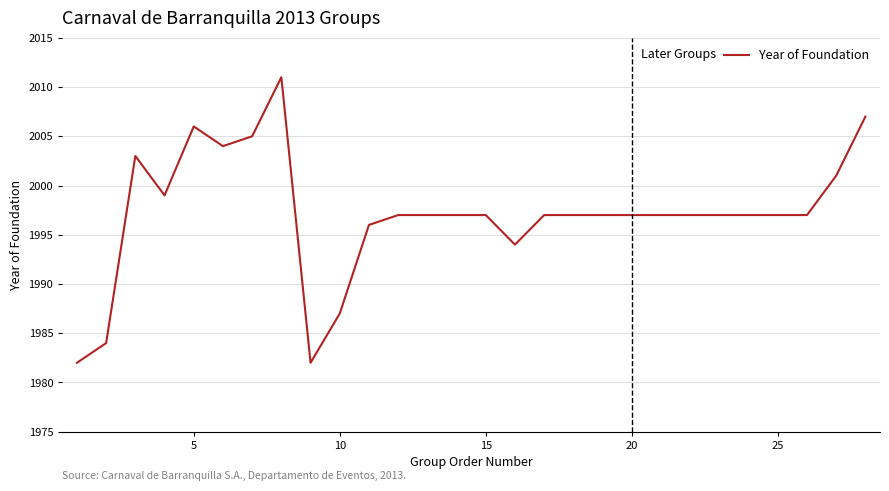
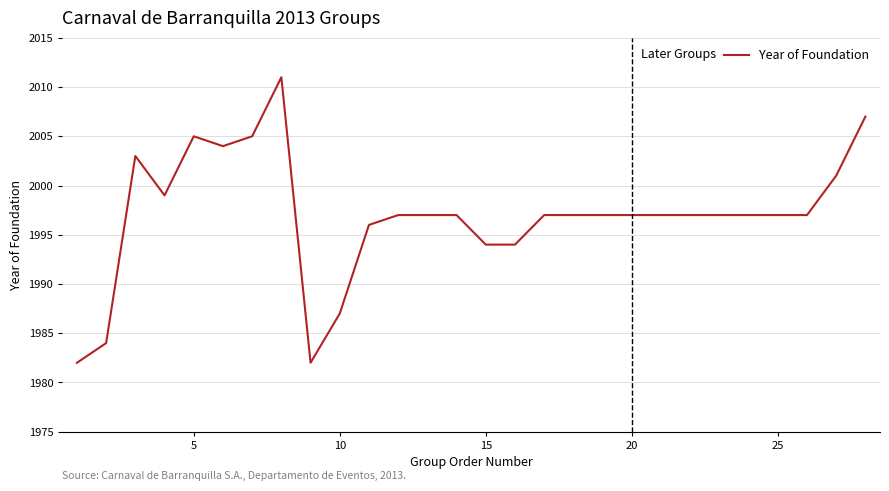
  {
-   "5": 2006,
+   "5": 2005,
    "10": 1987,
-   "15": 1997,
+   "15": 1994,
    "20": 1997,
    "25": 1997
  }
